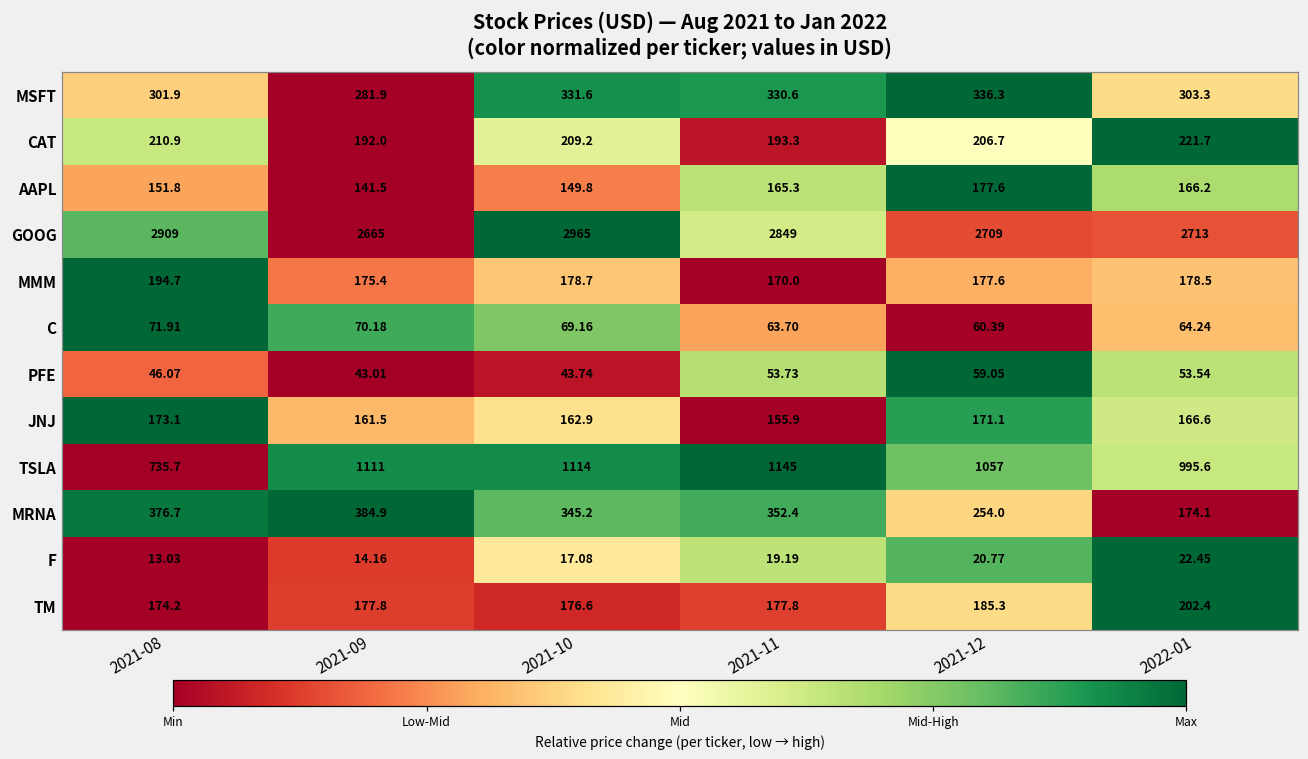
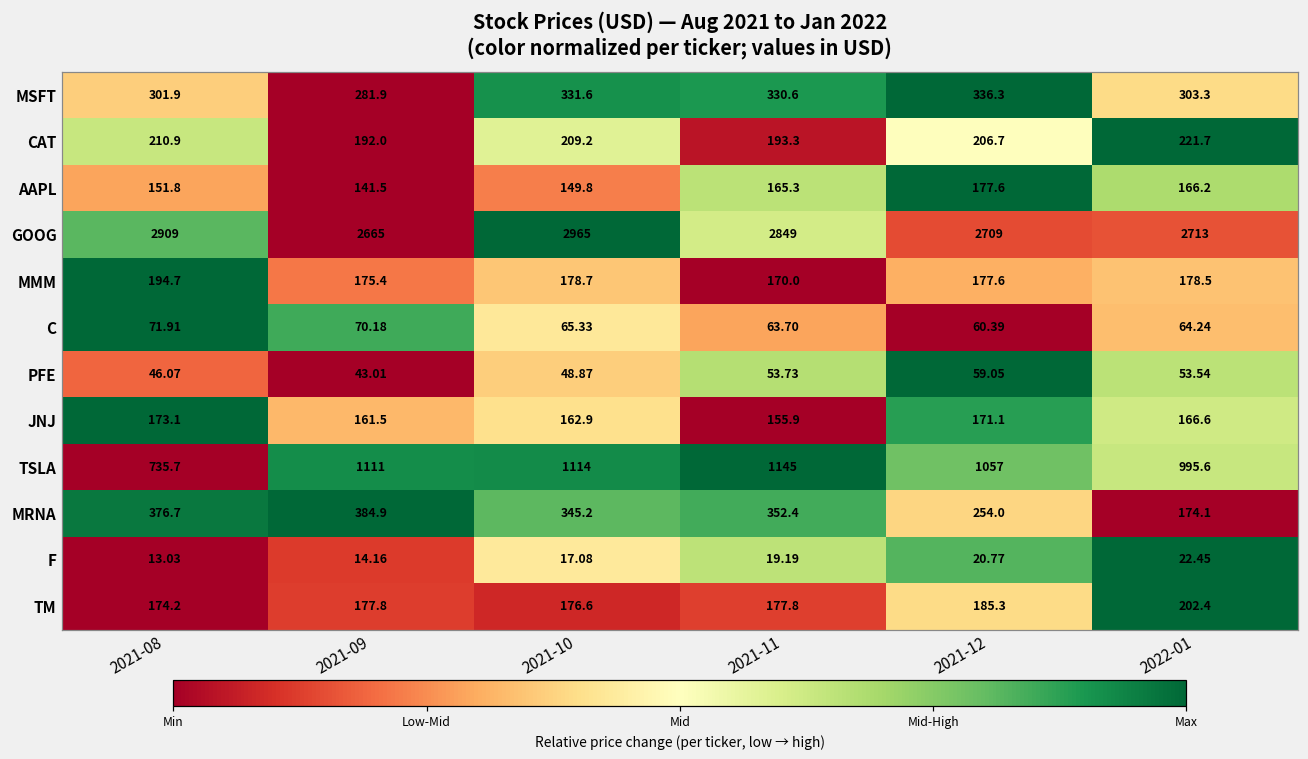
  {
    "MSFT": {
      "2021-08": 301.9,
      "2021-09": 281.9,
      "2021-10": 331.6,
      "2021-11": 330.6,
      "2021-12": 336.3,
      "2022-01": 303.3
    },
    "CAT": {
      "2021-08": 210.9,
      "2021-09": 192.0,
      "2021-10": 209.2,
      "2021-11": 193.3,
      "2021-12": 206.7,
      "2022-01": 221.7
    },
    "AAPL": {
      "2021-08": 151.8,
      "2021-09": 141.5,
      "2021-10": 149.8,
      "2021-11": 165.3,
      "2021-12": 177.6,
      "2022-01": 166.2
    },
    "GOOG": {
      "2021-08": 2909,
      "2021-09": 2665,
      "2021-10": 2965,
      "2021-11": 2849,
      "2021-12": 2709,
      "2022-01": 2713
    },
    "MMM": {
      "2021-08": 194.7,
      "2021-09": 175.4,
      "2021-10": 178.7,
      "2021-11": 170.0,
      "2021-12": 177.6,
      "2022-01": 178.5
    },
    "C": {
      "2021-08": 71.91,
      "2021-09": 70.18,
-     "2021-10": 69.16,
+     "2021-10": 65.33,
      "2021-11": 63.70,
      "2021-12": 60.39,
      "2022-01": 64.24
    },
    "PFE": {
      "2021-08": 46.07,
      "2021-09": 43.01,
-     "2021-10": 43.74,
+     "2021-10": 48.87,
      "2021-11": 53.73,
      "2021-12": 59.05,
      "2022-01": 53.54
    },
    "JNJ": {
      "2021-08": 173.1,
      "2021-09": 161.5,
      "2021-10": 162.9,
      "2021-11": 155.9,
      "2021-12": 171.1,
      "2022-01": 166.6
    },
    "TSLA": {
      "2021-08": 735.7,
      "2021-09": 1111,
      "2021-10": 1114,
      "2021-11": 1145,
      "2021-12": 1057,
      "2022-01": 995.6
    },
    "MRNA": {
      "2021-08": 376.7,
      "2021-09": 384.9,
      "2021-10": 345.2,
      "2021-11": 352.4,
      "2021-12": 254.0,
      "2022-01": 174.1
    },
    "F": {
      "2021-08": 13.03,
      "2021-09": 14.16,
      "2021-10": 17.08,
      "2021-11": 19.19,
      "2021-12": 20.77,
      "2022-01": 22.45
    },
    "TM": {
      "2021-08": 174.2,
      "2021-09": 177.8,
      "2021-10": 176.6,
      "2021-11": 177.8,
      "2021-12": 185.3,
      "2022-01": 202.4
    }
  }
